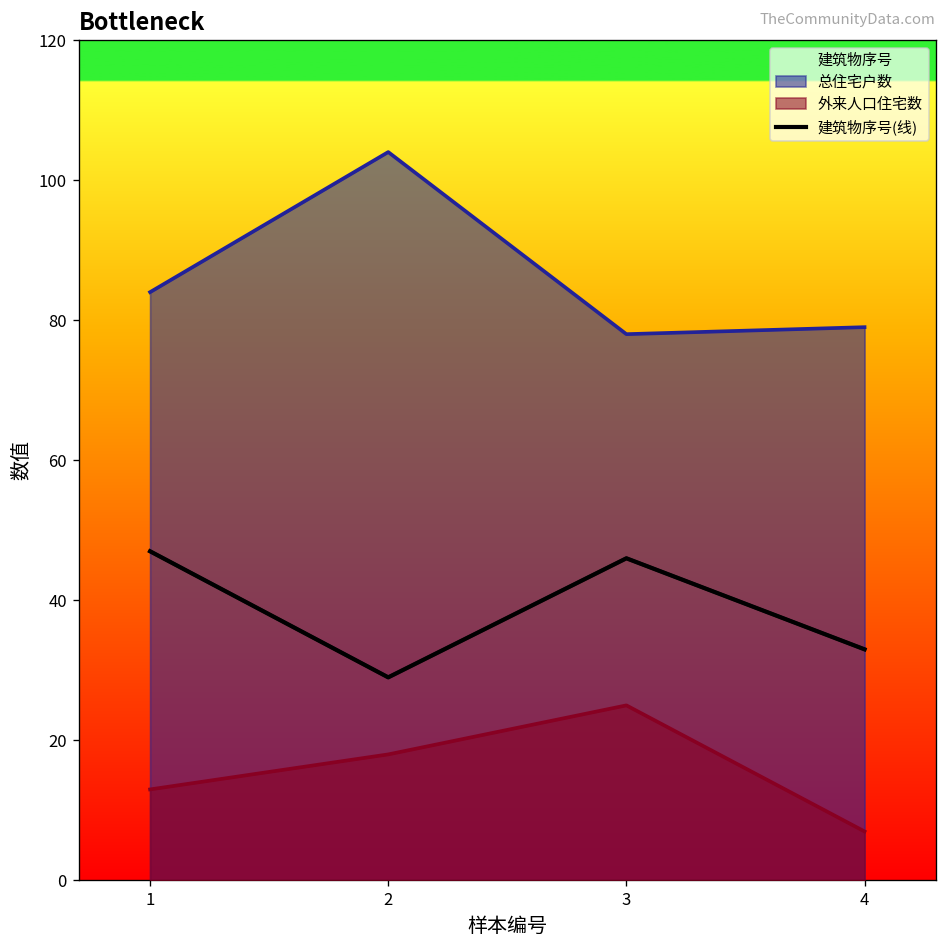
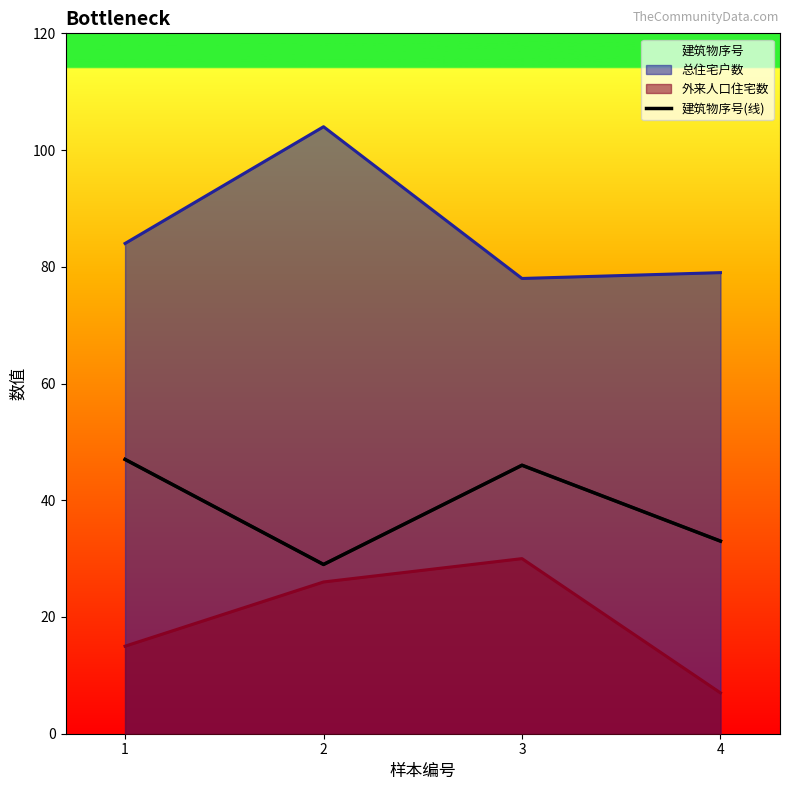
  {
    "建筑物序号": {
      "1": 47,
      "2": 29,
      "3": 46,
      "4": 33
    },
    "总住宅户数": {
      "1": 84,
      "2": 104,
      "3": 78,
      "4": 79
    },
    "外来人口住宅数": {
-     "1": 13,
-     "2": 18,
-     "3": 25,
+     "1": 15,
+     "2": 26,
+     "3": 30,
      "4": 7
    }
  }
